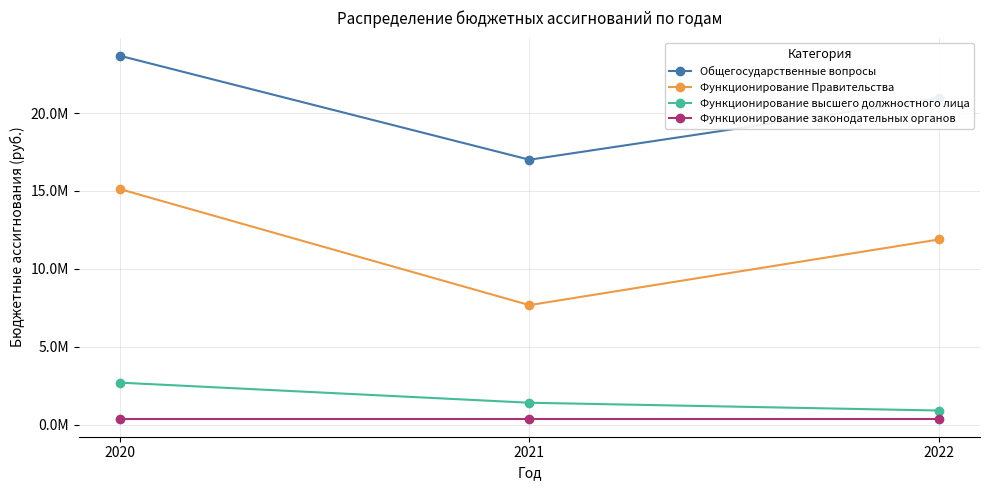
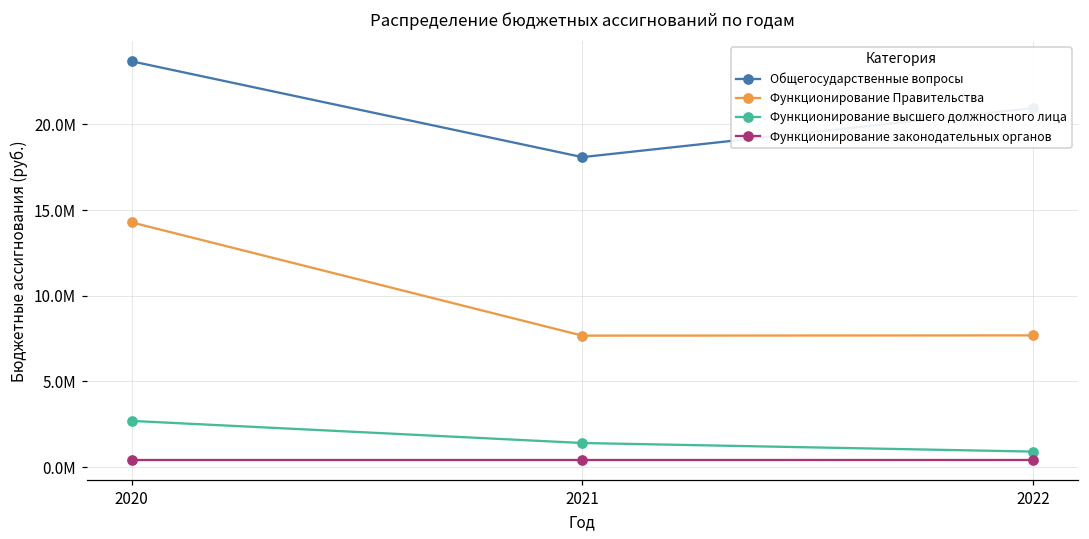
  {
    "Общегосударственные вопросы": {
      "2020": 23700000,
-     "2021": 17000000
+     "2021": 18100000
    },
    "Функционирование Правительства": {
-     "2020": 15100000,
+     "2020": 14300000,
      "2021": 7700000,
-     "2022": 11900000
+     "2022": 7700000
    },
    "Функционирование высшего должностного лица": {
      "2020": 2700000,
      "2021": 1400000,
      "2022": 900000
    },
    "Функционирование законодательных органов": {
      "2020": 400000,
      "2021": 400000,
      "2022": 400000
    }
  }
